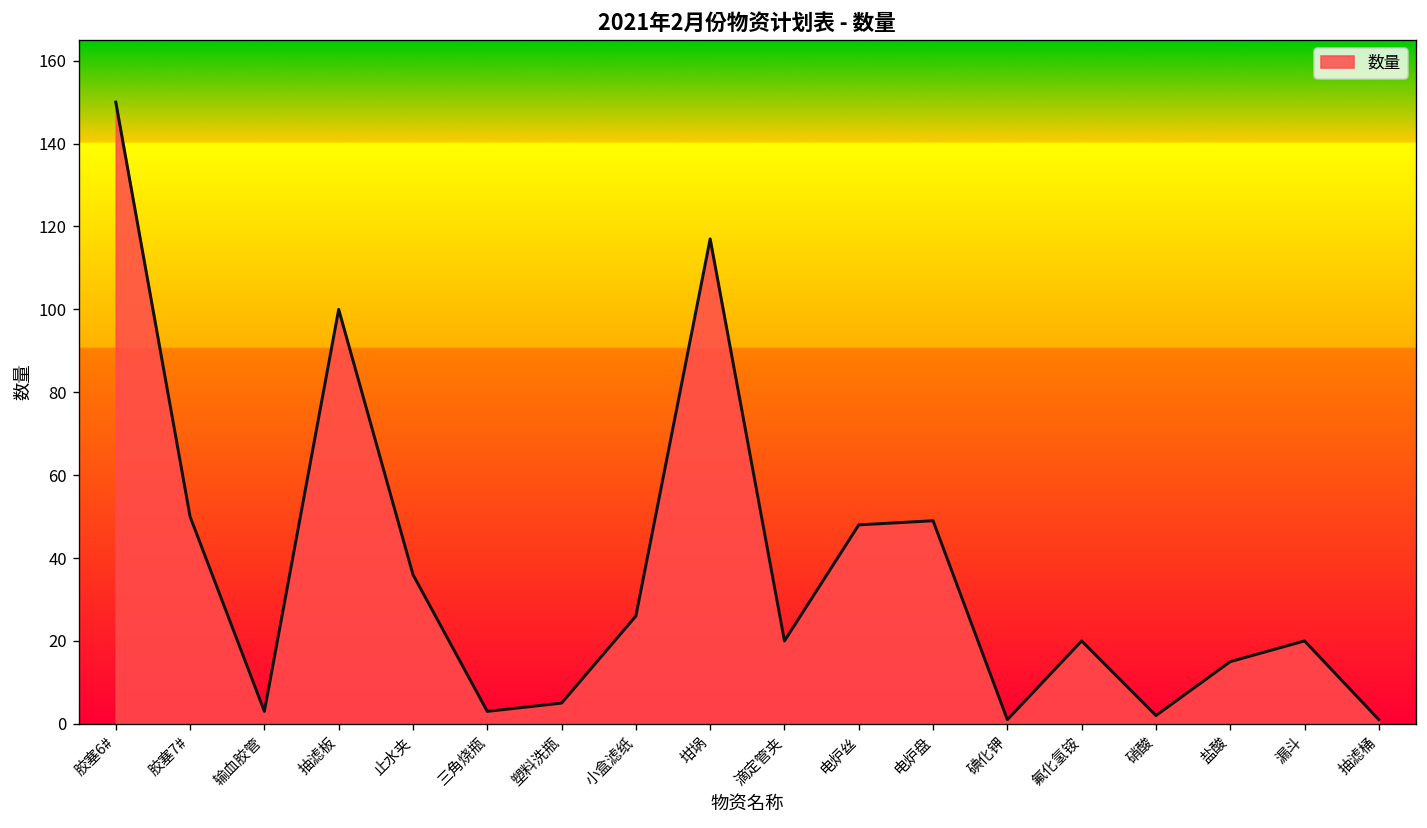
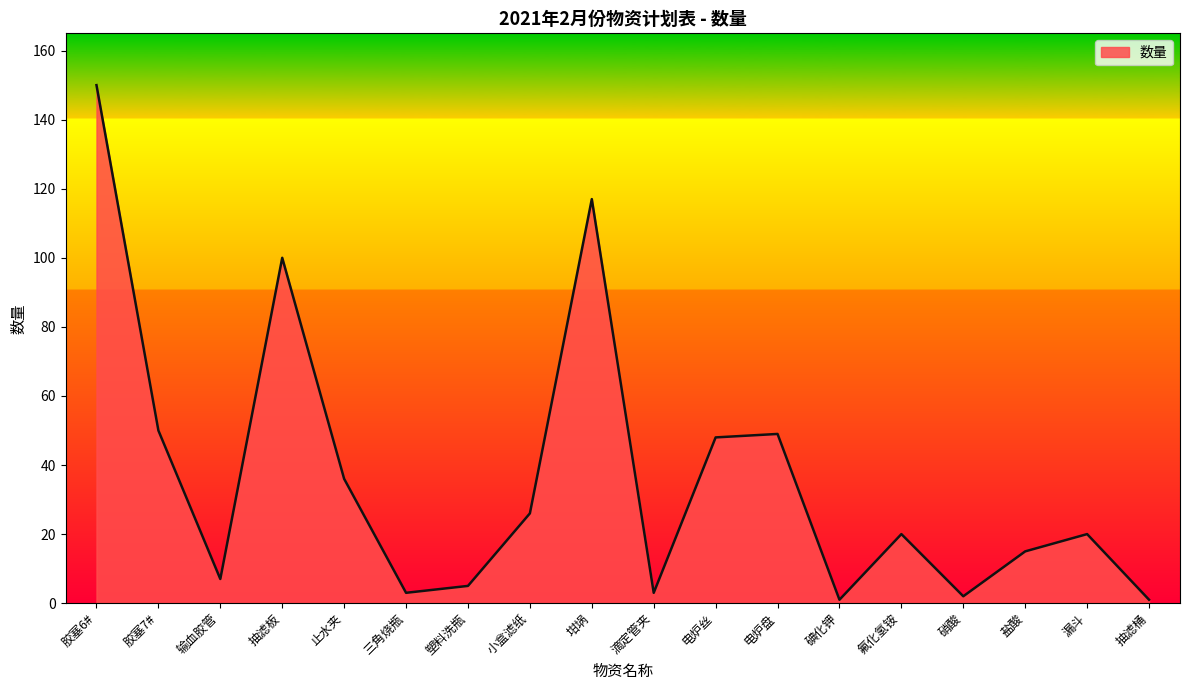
  {
    "胶塞6#": 150,
    "胶塞7#": 50,
-   "输血胶管": 3,
+   "输血胶管": 7,
    "抽滤板": 100,
    "止水夹": 36,
    "三角烧瓶": 3,
    "塑料洗瓶": 5,
    "小盒滤纸": 26,
    "坩埚": 117,
-   "滴定管夹": 20,
+   "滴定管夹": 3,
    "电炉丝": 48,
    "电炉盘": 49,
    "碘化钾": 1,
    "氟化氢铵": 20,
    "硝酸": 2,
    "盐酸": 15,
    "漏斗": 20,
    "抽滤桶": 1
  }
